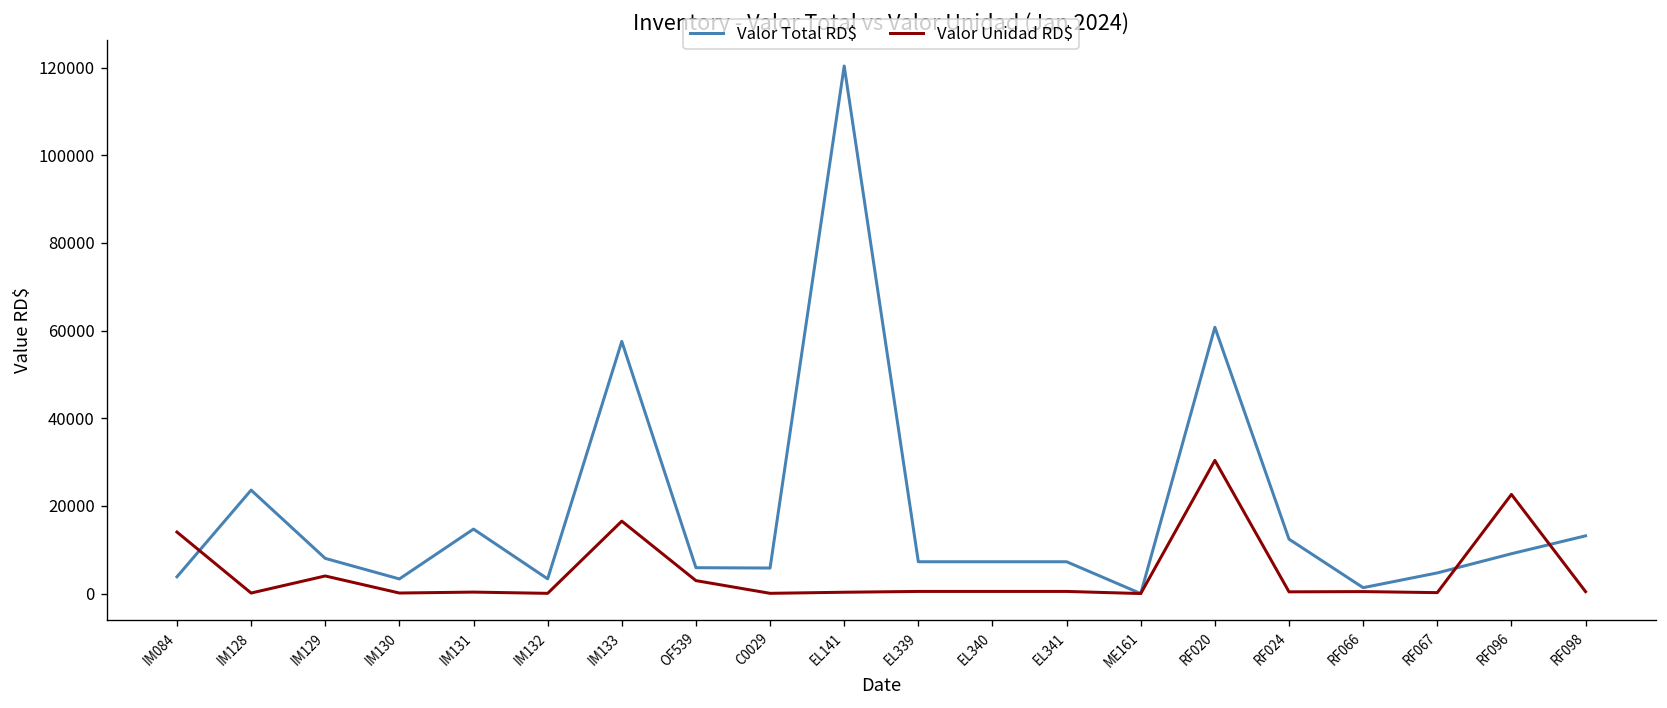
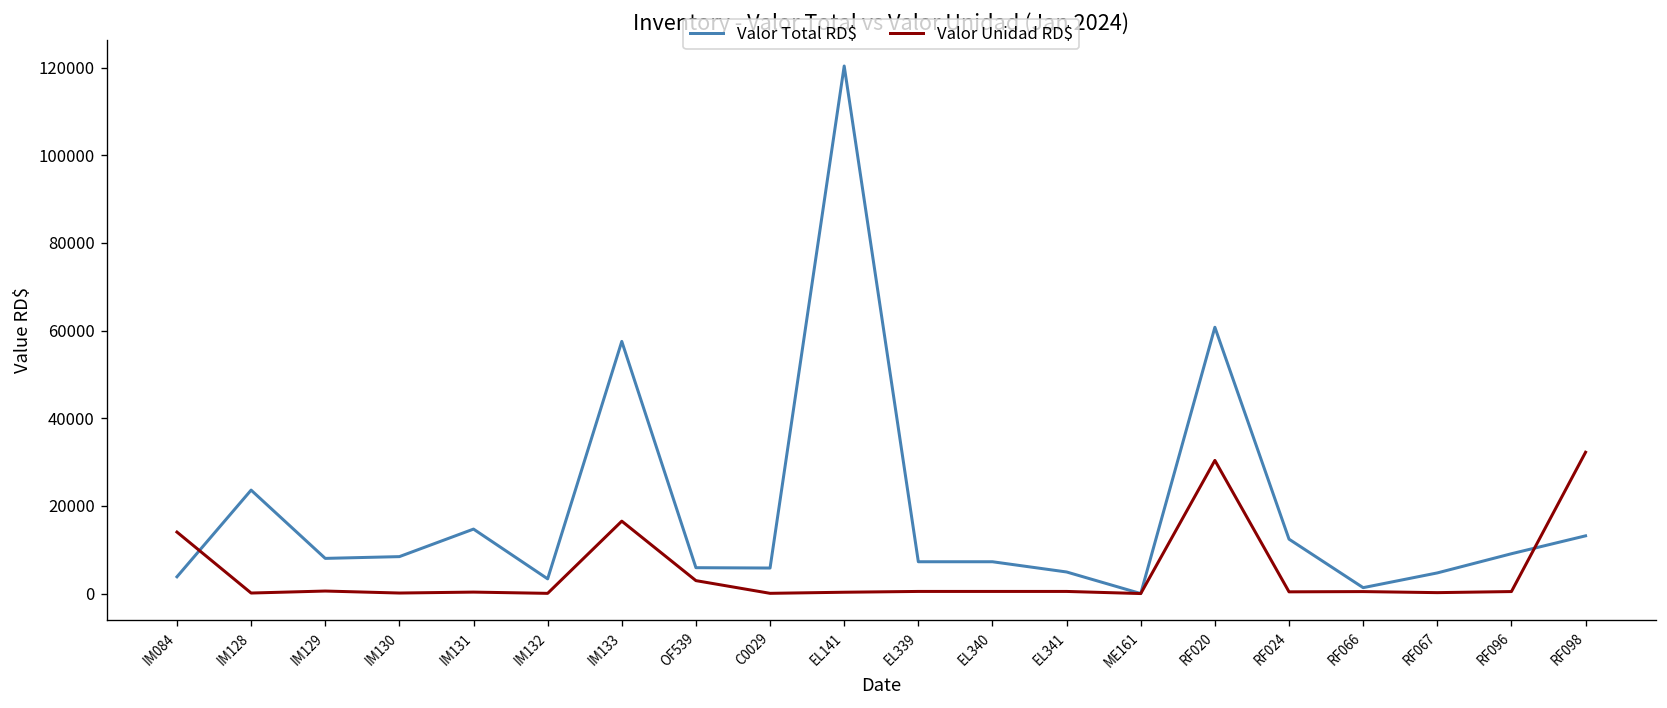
  {
    "Valor Total RD$": {
      "IM084": 4000,
      "IM128": 24000,
      "IM129": 8000,
-     "IM130": 3000,
+     "IM130": 8000,
      "IM131": 15000,
      "IM132": 3000,
      "IM133": 58000,
      "OF539": 6000,
      "C0029": 6000,
      "EL141": 120000,
      "EL339": 7000,
      "EL340": 7000,
-     "EL341": 7000,
+     "EL341": 5000,
      "RF020": 61000,
      "RF024": 12000,
      "RF066": 1000,
      "RF067": 5000,
      "RF096": 9000,
      "RF098": 13000
    },
    "Valor Unidad RD$": {
      "IM084": 14000,
      "IM128": 0,
-     "IM129": 4000,
+     "IM129": 1000,
      "IM130": 0,
      "IM131": 0,
      "IM132": 0,
      "IM133": 17000,
      "OF539": 3000,
      "C0029": 0,
      "EL141": 0,
      "EL339": 0,
      "EL340": 0,
      "EL341": 0,
      "RF020": 30000,
      "RF024": 0,
      "RF066": 0,
      "RF067": 0,
-     "RF096": 23000,
-     "RF098": 0
+     "RF096": 0,
+     "RF098": 32000
    }
  }
